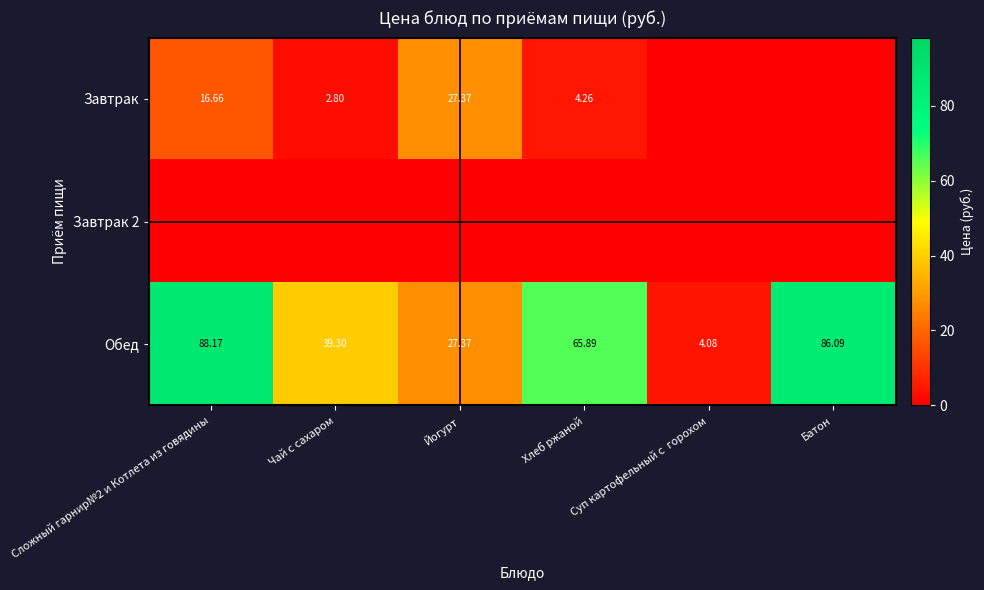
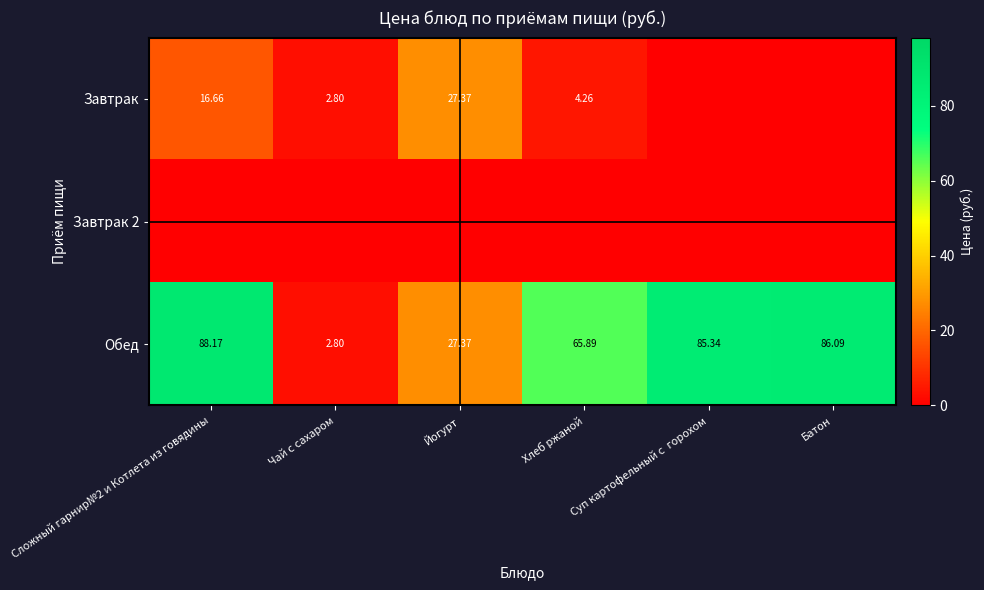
  {
    "Завтрак": {
      "Сложный гарнир№2 и Котлета из говядины": 16.66,
      "Чай с сахаром": 2.80,
      "Йогурт": 27.37,
      "Хлеб ржаной": 4.26
    },
    "Обед": {
      "Сложный гарнир№2 и Котлета из говядины": 88.17,
-     "Чай с сахаром": 39.30,
+     "Чай с сахаром": 2.80,
      "Йогурт": 27.37,
      "Хлеб ржаной": 65.89,
-     "Суп картофельный с горохом": 4.08,
+     "Суп картофельный с горохом": 85.34,
      "Батон": 86.09
    }
  }
